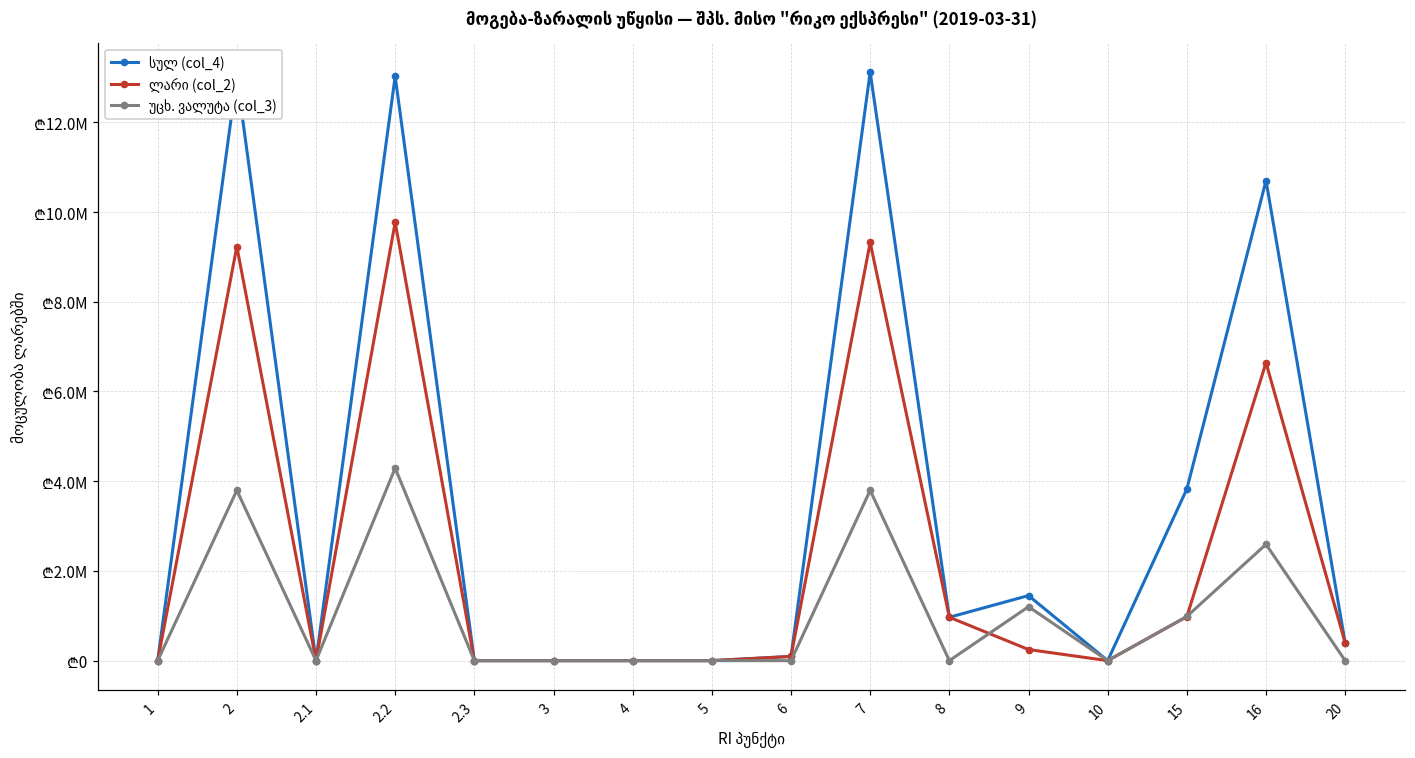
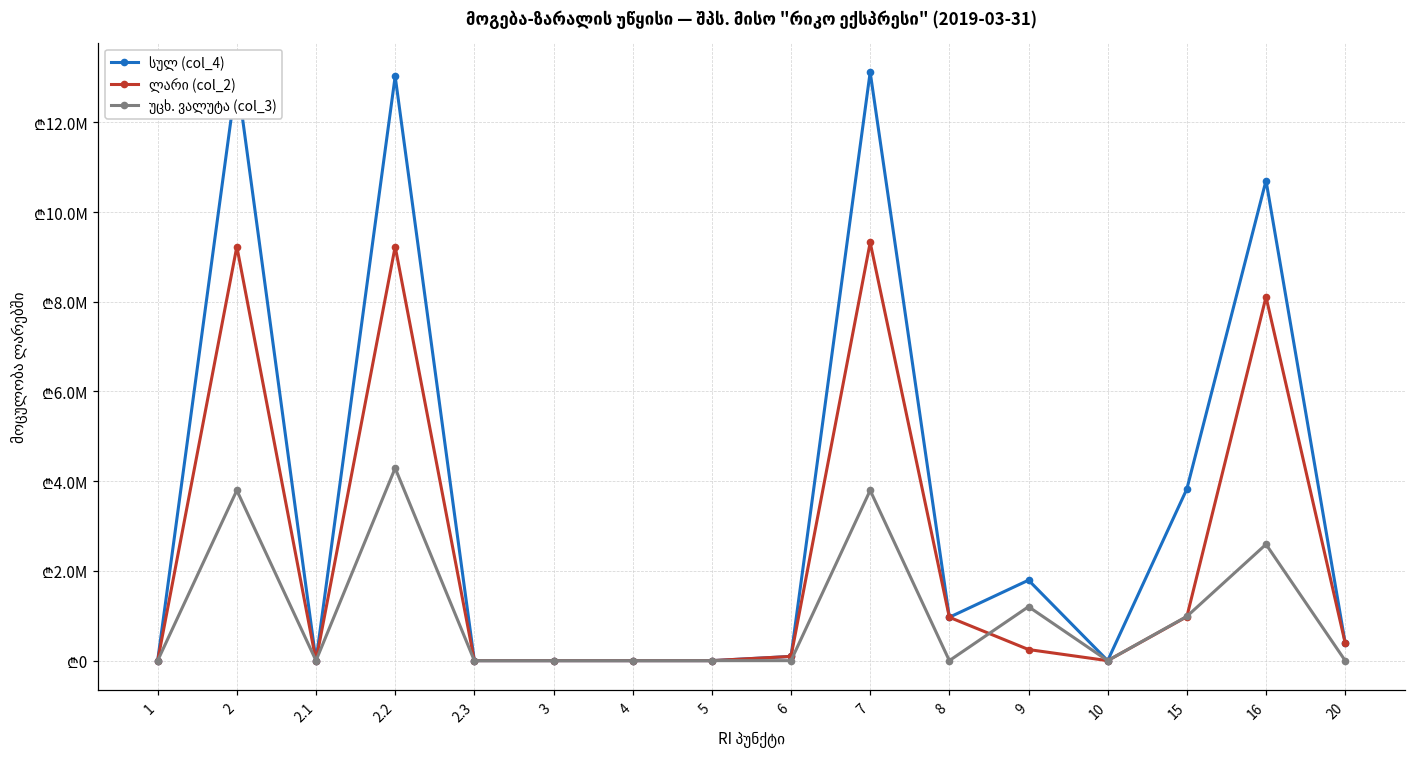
  {
    "სულ (col_4)": {
      "2.2": "₾13000000",
      "7": "₾13100000",
-     "9": "₾1500000",
+     "9": "₾1800000",
      "15": "₾3800000",
      "16": "₾10700000"
    },
    "ლარი (col_2)": {
      "2": "₾9200000",
-     "2.2": "₾9800000",
+     "2.2": "₾9200000",
      "7": "₾9300000",
      "9": "₾200000",
-     "16": "₾6600000"
+     "16": "₾8100000"
    },
    "უცხ. ვალუტა (col_3)": {
      "2": "₾3800000",
      "2.2": "₾4300000",
      "6": "₾0",
      "7": "₾3800000",
      "8": "₾0",
      "9": "₾1200000",
      "16": "₾2600000",
      "20": "₾0"
    }
  }
